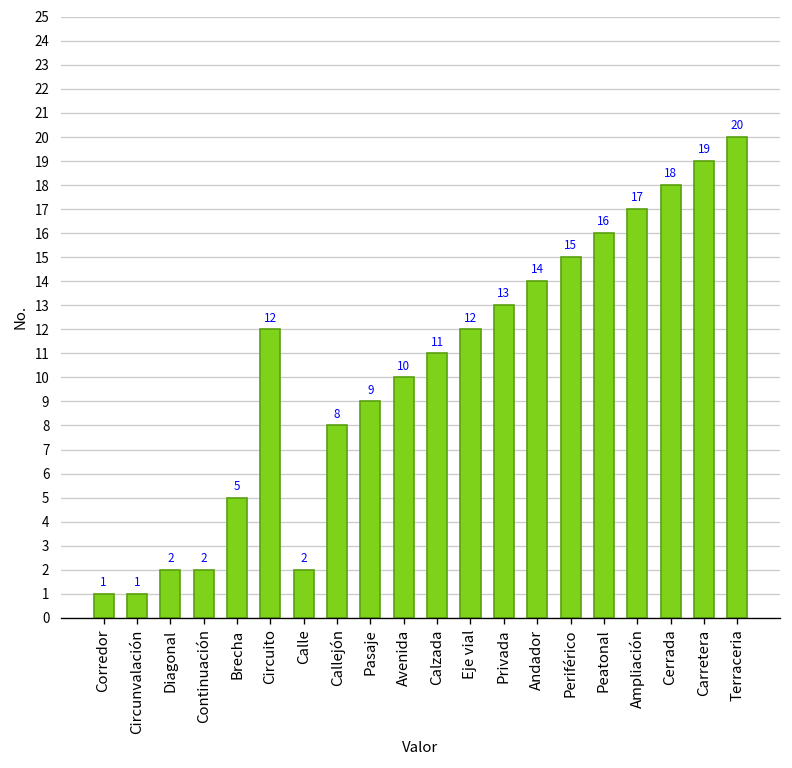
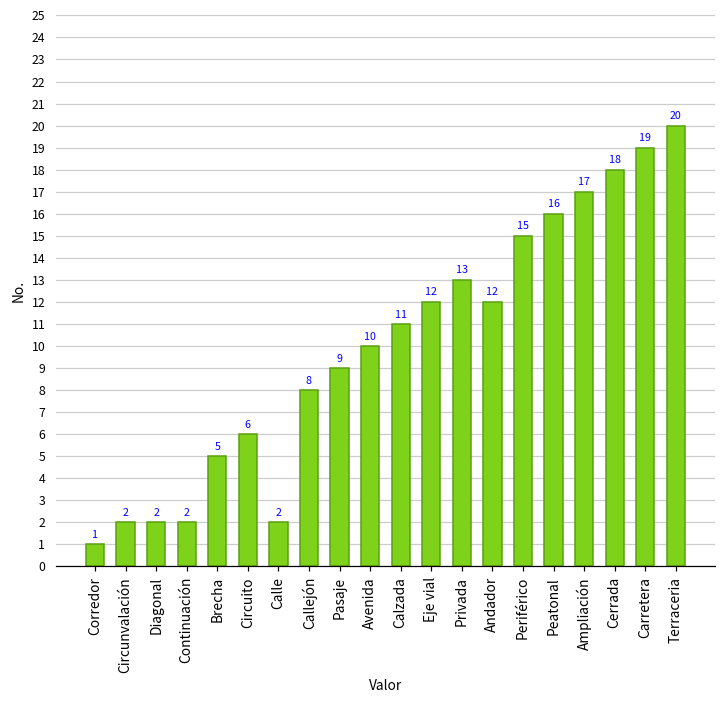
  {
    "Corredor": 1,
-   "Circunvalación": 1,
+   "Circunvalación": 2,
    "Diagonal": 2,
    "Continuación": 2,
    "Brecha": 5,
-   "Circuito": 12,
+   "Circuito": 6,
    "Calle": 2,
    "Callejón": 8,
    "Pasaje": 9,
    "Avenida": 10,
    "Calzada": 11,
    "Eje vial": 12,
    "Privada": 13,
-   "Andador": 14,
+   "Andador": 12,
    "Periférico": 15,
    "Peatonal": 16,
    "Ampliación": 17,
    "Cerrada": 18,
    "Carretera": 19,
    "Terraceria": 20
  }
